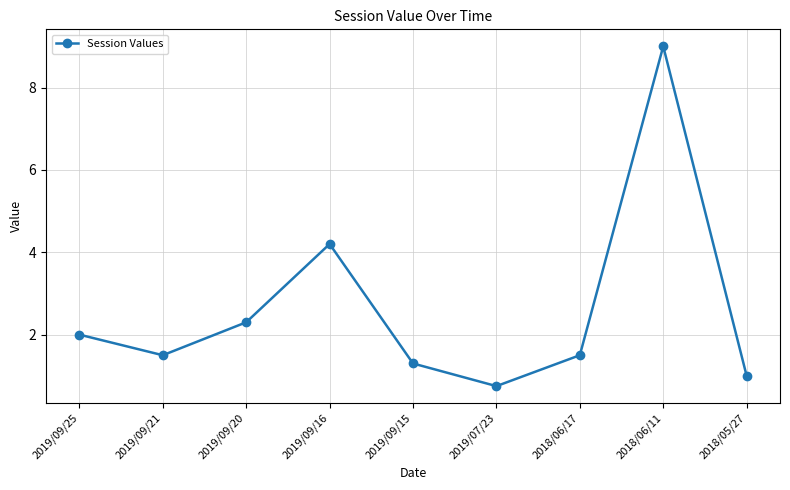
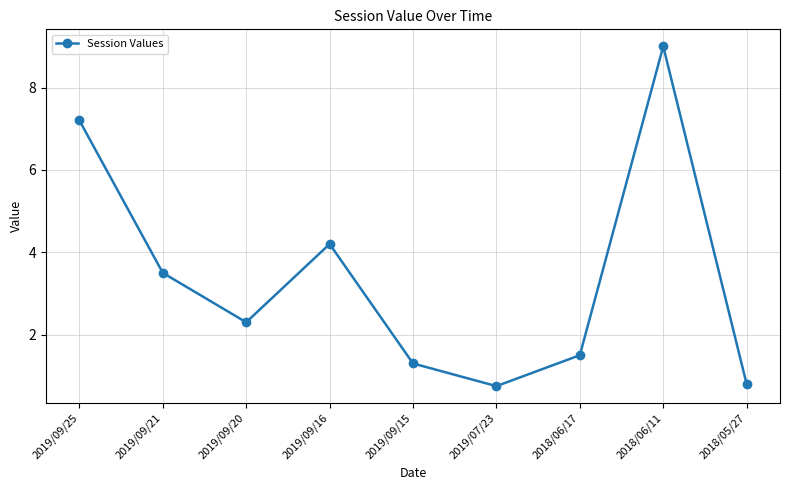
  {
-   "2019/09/25": 2.0,
-   "2019/09/21": 1.5,
+   "2019/09/25": 7.2,
+   "2019/09/21": 3.5,
    "2019/09/20": 2.3,
    "2019/09/16": 4.2,
    "2019/09/15": 1.3,
    "2019/07/23": 0.8,
    "2018/06/17": 1.5,
    "2018/06/11": 9.0,
-   "2018/05/27": 1.0
+   "2018/05/27": 0.8
  }
